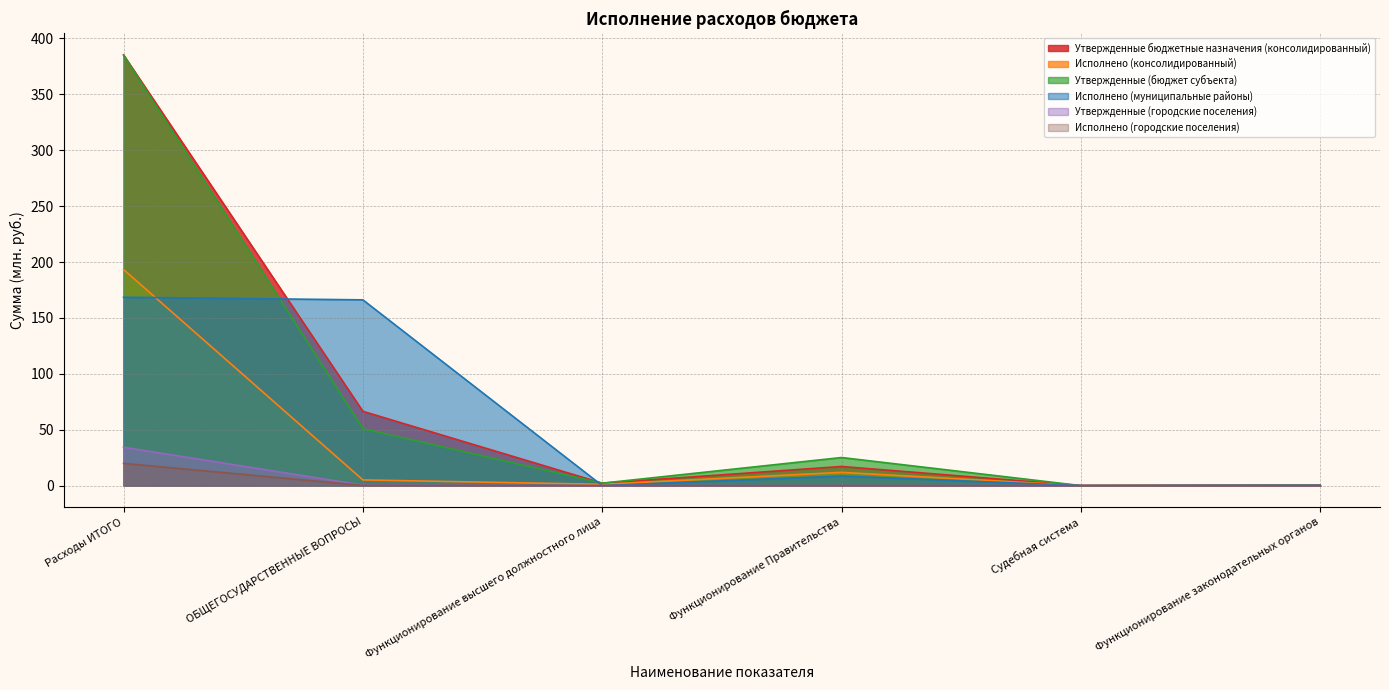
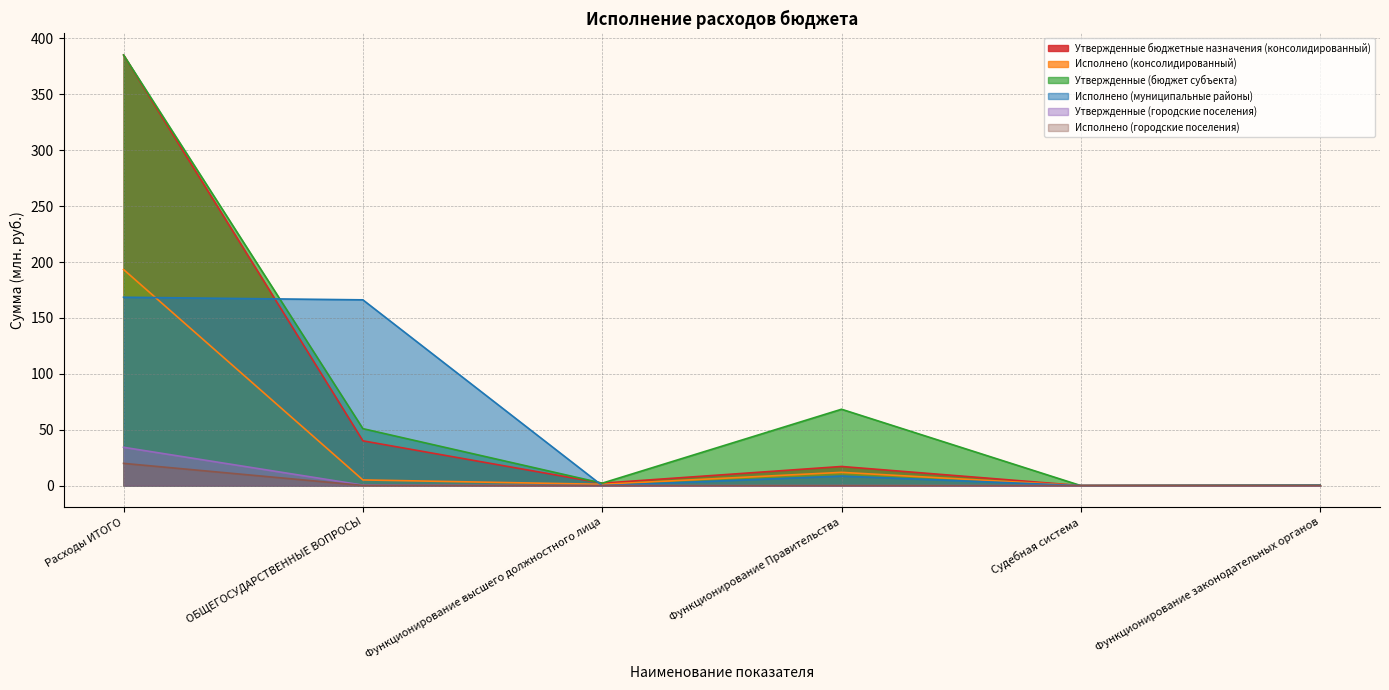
  {
    "Утвержденные бюджетные назначения (консолидированный)": {
-     "ОБЩЕГОСУДАРСТВЕННЫЕ ВОПРОСЫ": 66,
+     "ОБЩЕГОСУДАРСТВЕННЫЕ ВОПРОСЫ": 40,
      "Функционирование Правительства": 17
    },
    "Исполнено (консолидированный)": {
      "Расходы ИТОГО": 193,
      "ОБЩЕГОСУДАРСТВЕННЫЕ ВОПРОСЫ": 5,
      "Функционирование Правительства": 12
    },
    "Утвержденные (бюджет субъекта)": {
      "ОБЩЕГОСУДАРСТВЕННЫЕ ВОПРОСЫ": 51,
-     "Функционирование Правительства": 25
+     "Функционирование Правительства": 68
    },
    "Исполнено (муниципальные районы)": {
      "Расходы ИТОГО": 169,
      "ОБЩЕГОСУДАРСТВЕННЫЕ ВОПРОСЫ": 166,
      "Функционирование Правительства": 9
    }
  }
